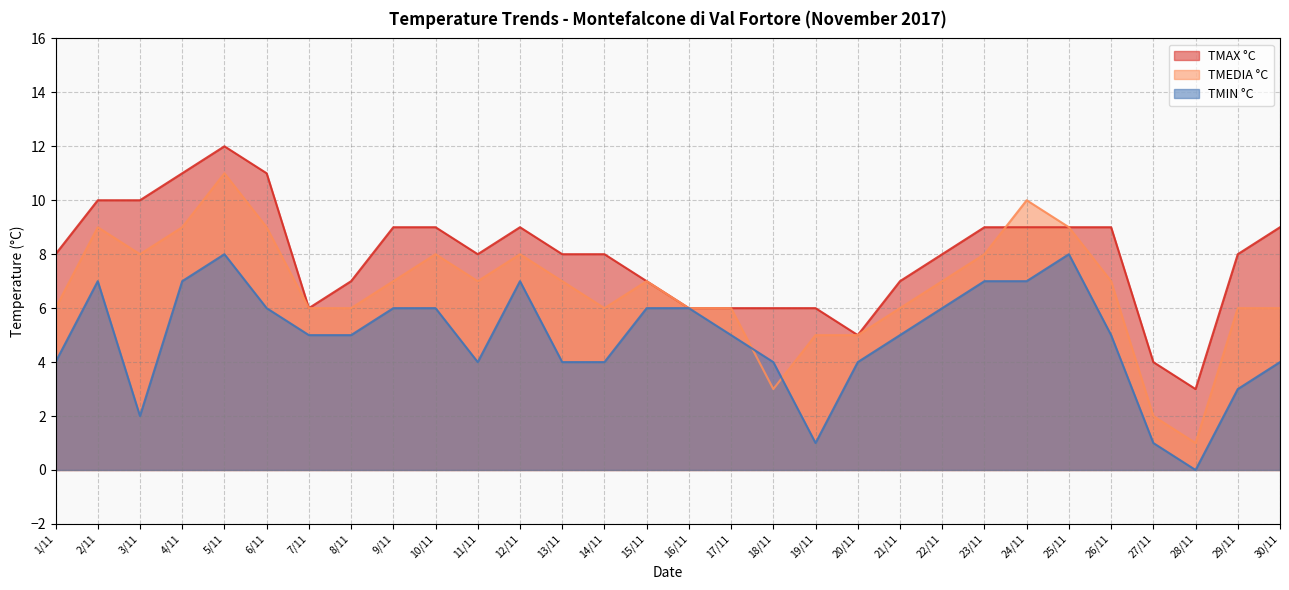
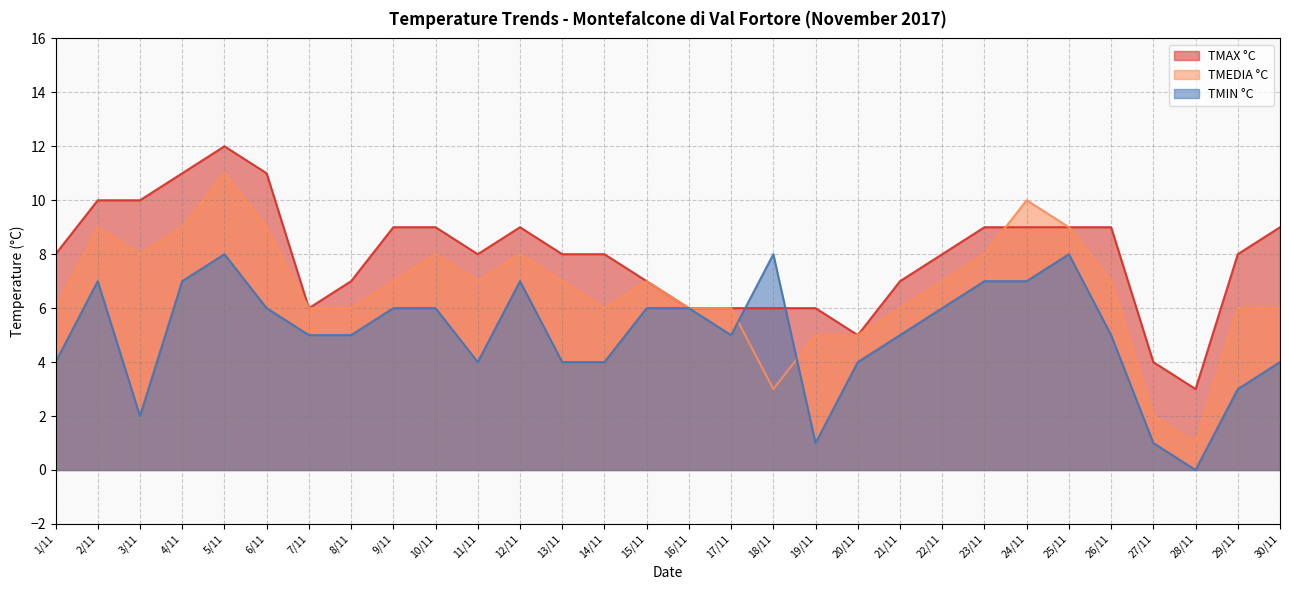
  {
    "TMAX °C": {
      "1/11": 8,
      "2/11": 10,
      "3/11": 10,
      "4/11": 11,
      "5/11": 12,
      "6/11": 11,
      "8/11": 7,
      "9/11": 9,
      "10/11": 9,
      "11/11": 8,
      "12/11": 9,
      "13/11": 8,
      "14/11": 8,
      "18/11": 6,
      "19/11": 6,
      "21/11": 7,
      "22/11": 8,
      "23/11": 9,
      "24/11": 9,
      "26/11": 9,
      "27/11": 4,
      "28/11": 3,
      "29/11": 8,
      "30/11": 9
    },
    "TMEDIA °C": {
      "1/11": 6,
      "2/11": 9,
      "3/11": 8,
      "4/11": 9,
      "5/11": 11,
      "6/11": 9,
      "8/11": 6,
      "9/11": 7,
      "10/11": 8,
      "11/11": 7,
      "12/11": 8,
      "13/11": 7,
      "14/11": 6,
      "18/11": 3,
      "19/11": 5,
      "21/11": 6,
      "22/11": 7,
      "23/11": 8,
      "24/11": 10,
      "26/11": 7,
      "27/11": 2,
      "28/11": 1,
      "29/11": 6,
      "30/11": 6
    },
    "TMIN °C": {
      "1/11": 4,
      "2/11": 7,
      "3/11": 2,
      "4/11": 7,
      "5/11": 8,
      "6/11": 6,
      "7/11": 5,
      "8/11": 5,
      "9/11": 6,
      "10/11": 6,
      "11/11": 4,
      "12/11": 7,
      "13/11": 4,
      "14/11": 4,
      "15/11": 6,
      "17/11": 5,
-     "18/11": 4,
+     "18/11": 8,
      "19/11": 1,
      "20/11": 4,
      "21/11": 5,
      "22/11": 6,
      "23/11": 7,
      "24/11": 7,
      "25/11": 8,
      "26/11": 5,
      "27/11": 1,
      "28/11": 0,
      "29/11": 3,
      "30/11": 4
    }
  }
